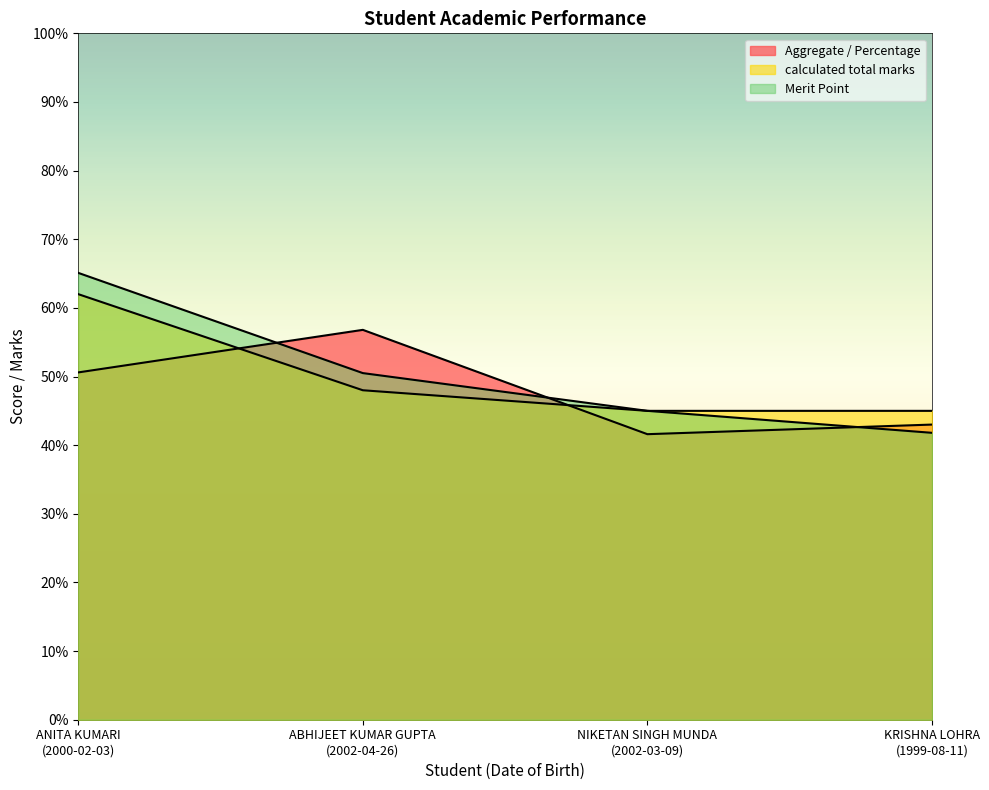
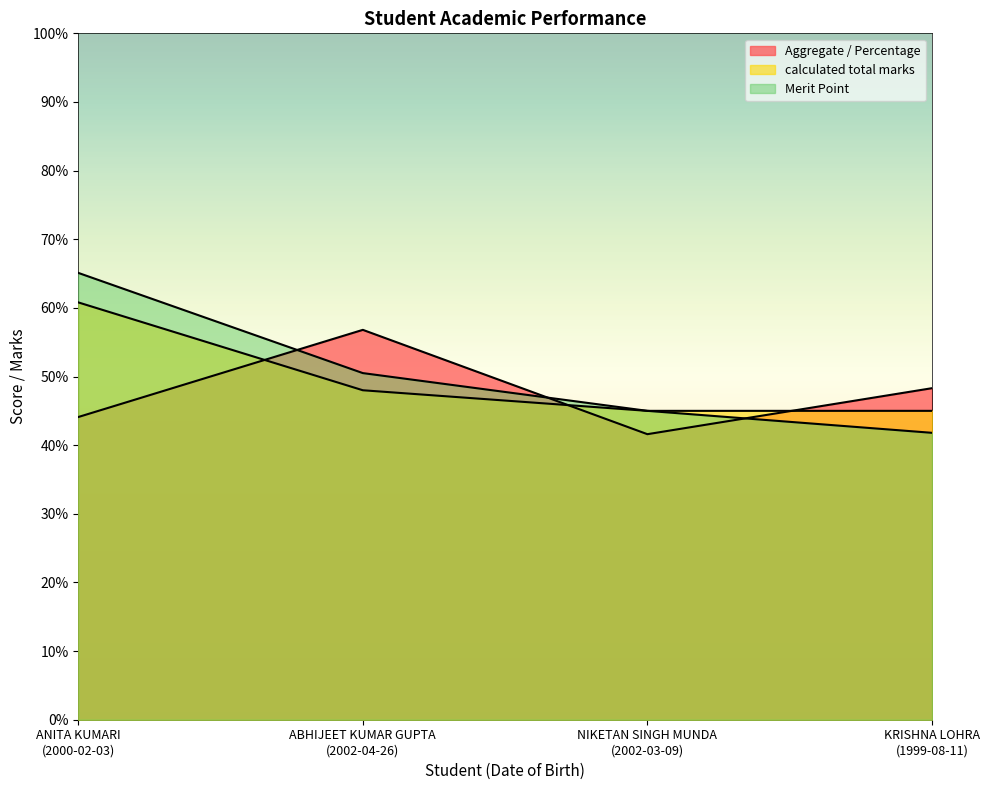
  {
    "Aggregate / Percentage": {
-     "ANITA KUMARI (2000-02-03)": "51%",
+     "ANITA KUMARI (2000-02-03)": "44%",
      "ABHIJEET KUMAR GUPTA (2002-04-26)": "57%",
      "NIKETAN SINGH MUNDA (2002-03-09)": "42%",
-     "KRISHNA LOHRA (1999-08-11)": "43%"
+     "KRISHNA LOHRA (1999-08-11)": "48%"
    },
    "calculated total marks": {
-     "ANITA KUMARI (2000-02-03)": "62%",
+     "ANITA KUMARI (2000-02-03)": "61%",
      "ABHIJEET KUMAR GUPTA (2002-04-26)": "48%",
      "KRISHNA LOHRA (1999-08-11)": "45%"
    },
    "Merit Point": {
      "ANITA KUMARI (2000-02-03)": "65%",
      "ABHIJEET KUMAR GUPTA (2002-04-26)": "51%",
      "KRISHNA LOHRA (1999-08-11)": "42%"
    }
  }
